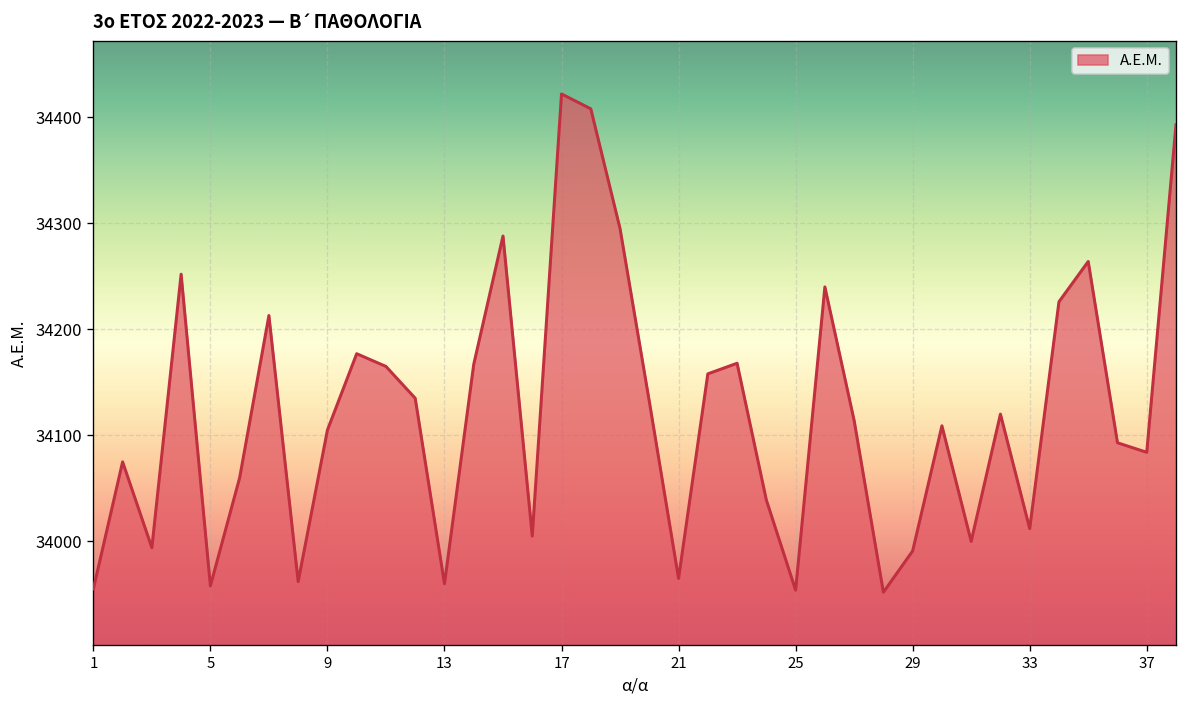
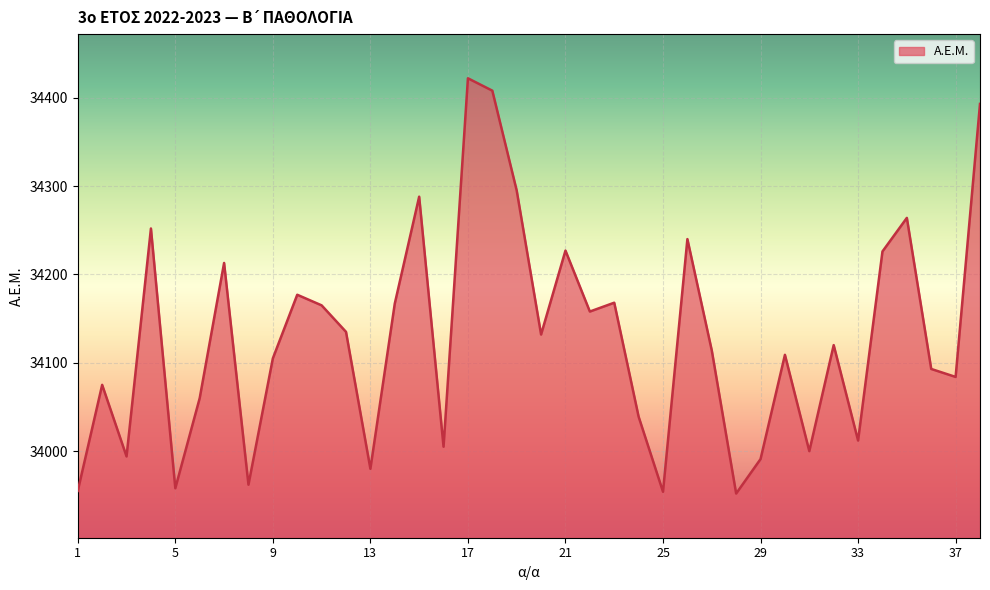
  {
    "1": 33960,
    "5": 33960,
    "9": 34110,
-   "13": 33960,
+   "13": 33980,
    "17": 34420,
-   "21": 33970,
+   "21": 34230,
    "25": 33950,
    "29": 33990,
    "33": 34010,
    "37": 34080
  }
